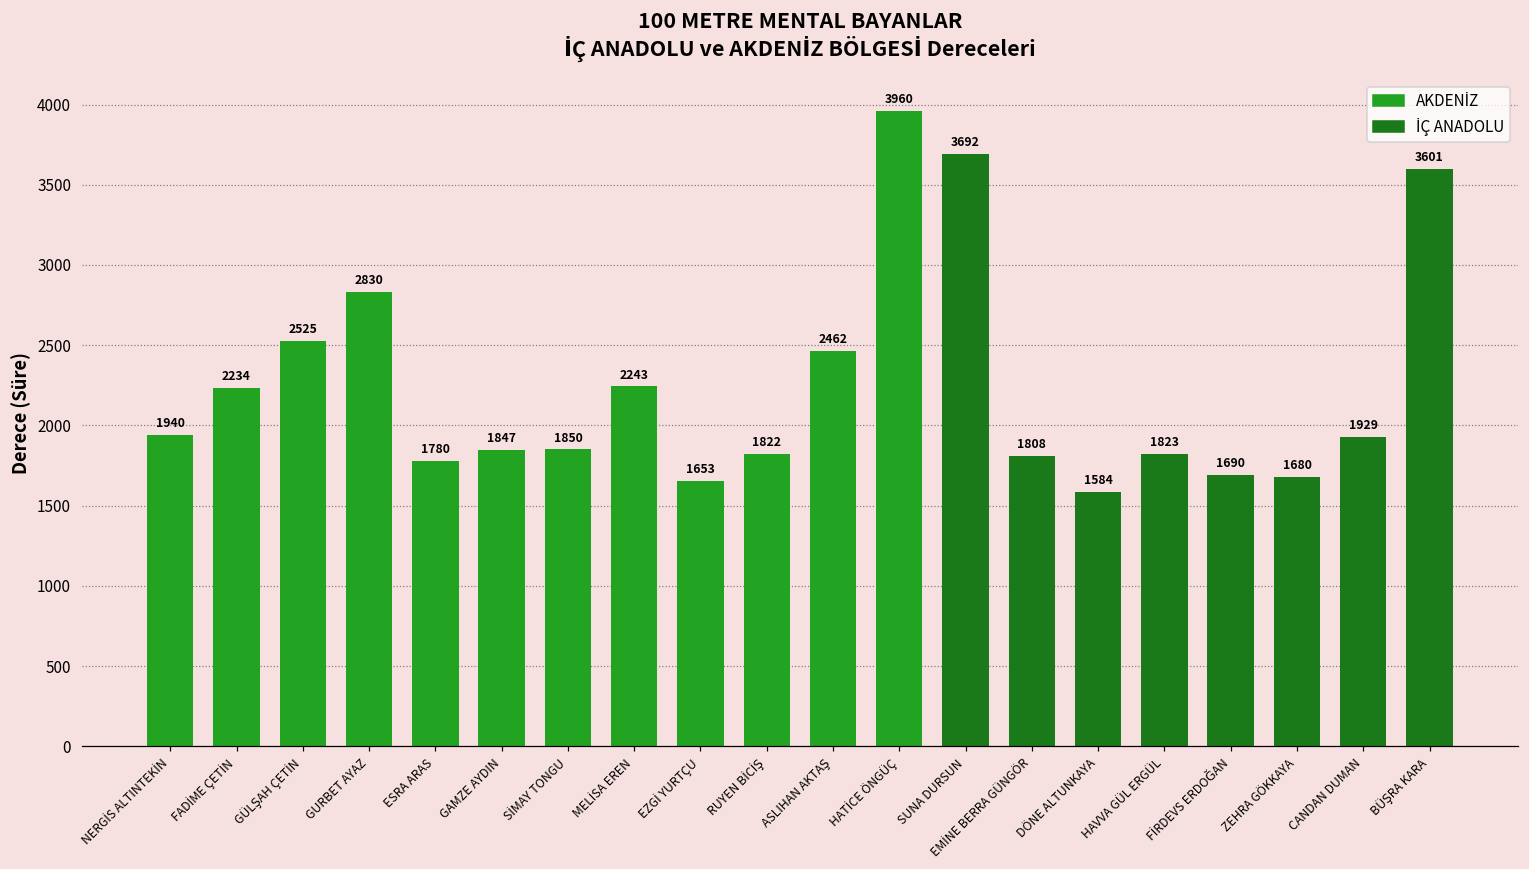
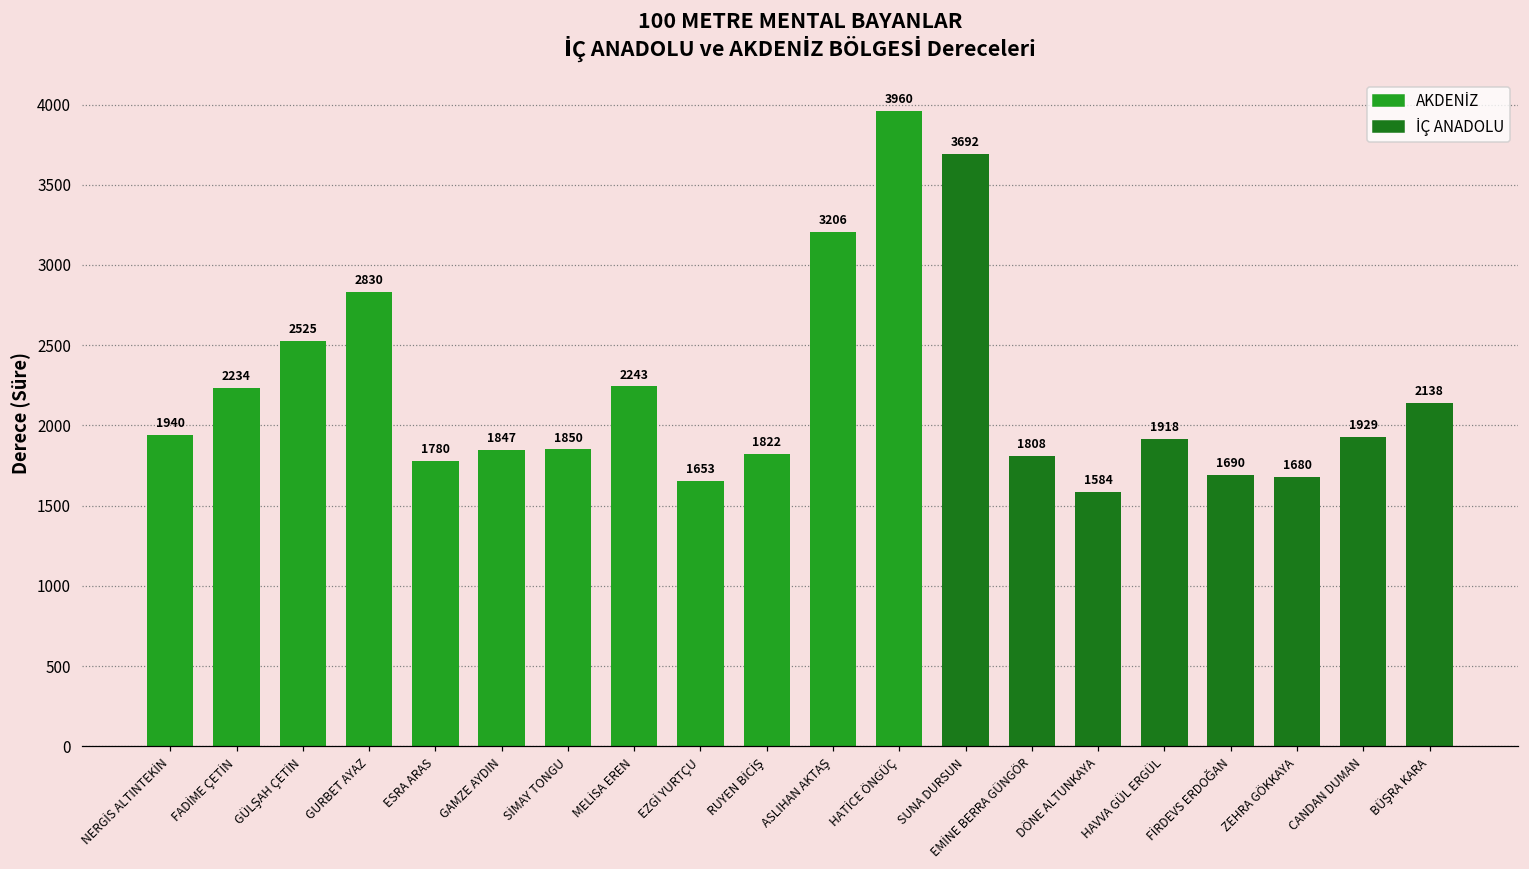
  {
    "NERGİS ALTINTEKİN": 1940,
    "FADİME ÇETİN": 2234,
    "GÜLŞAH ÇETİN": 2525,
    "GURBET AYAZ": 2830,
    "ESRA ARAS": 1780,
    "GAMZE AYDIN": 1847,
    "SİMAY TONGU": 1850,
    "MELİSA EREN": 2243,
    "EZGİ YURTÇU": 1653,
    "RUYEN BİCİŞ": 1822,
-   "ASLIHAN AKTAŞ": 2462,
+   "ASLIHAN AKTAŞ": 3206,
    "HATİCE ÖNGÜÇ": 3960,
    "SUNA DURSUN": 3692,
    "EMİNE BERRA GÜNGÖR": 1808,
    "DÖNE ALTUNKAYA": 1584,
-   "HAVVA GÜL ERGÜL": 1823,
+   "HAVVA GÜL ERGÜL": 1918,
    "FİRDEVS ERDOĞAN": 1690,
    "ZEHRA GÖKKAYA": 1680,
    "CANDAN DUMAN": 1929,
-   "BÜŞRA KARA": 3601
+   "BÜŞRA KARA": 2138
  }
